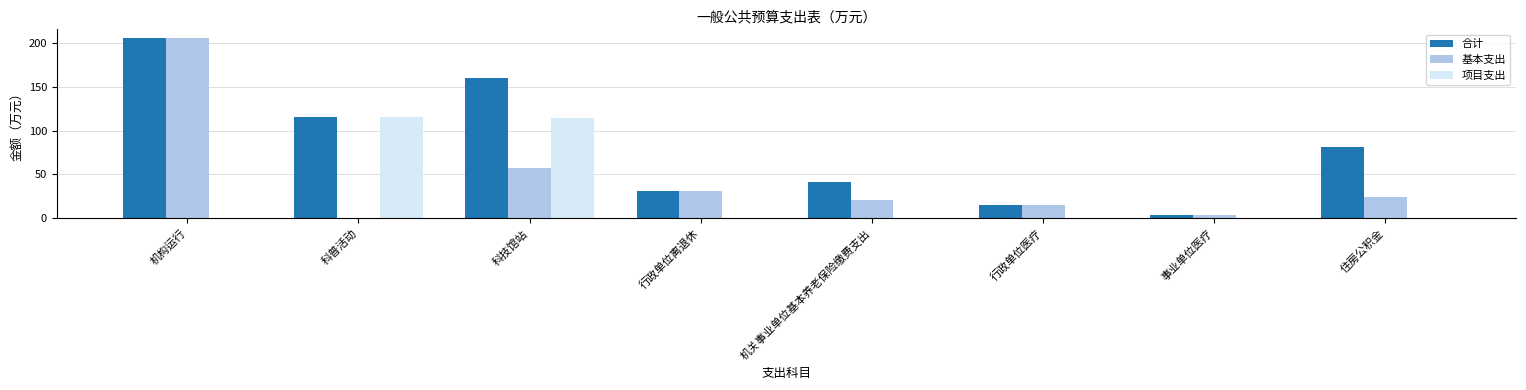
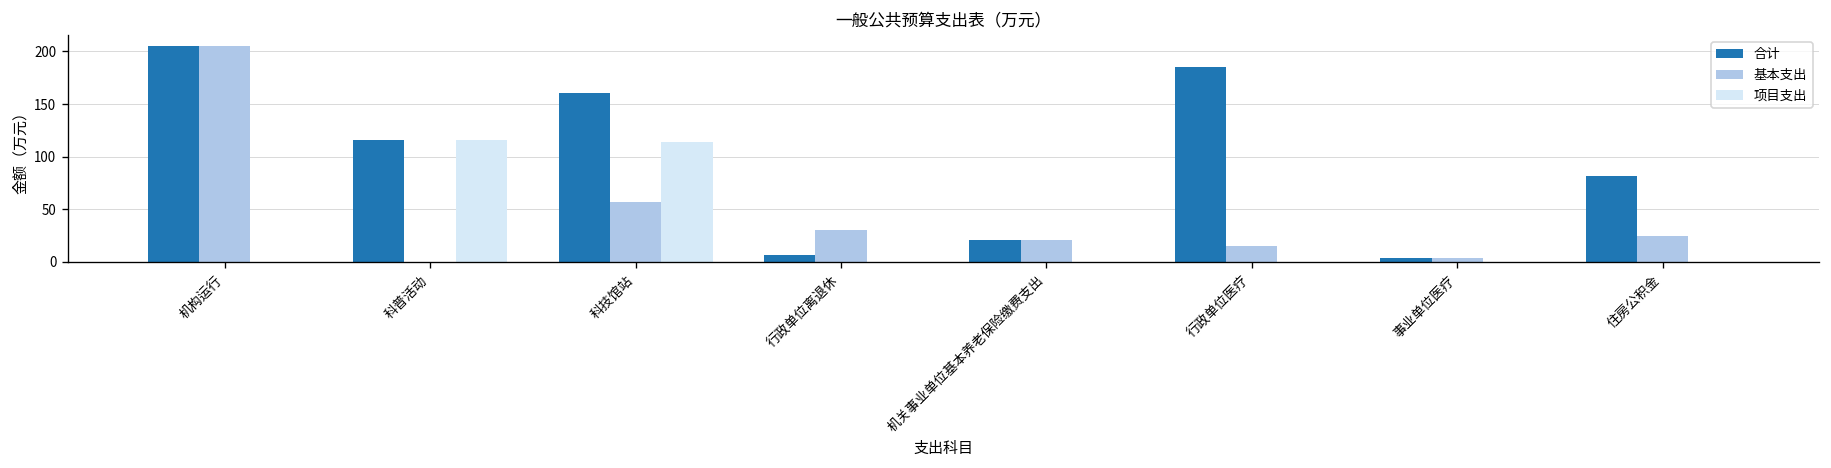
  {
    "合计": {
      "机构运行": 210,
      "科普活动": 120,
      "科技馆站": 160,
-     "行政单位离退休": 30,
-     "机关事业单位基本养老保险缴费支出": 40,
-     "行政单位医疗": 20,
+     "行政单位离退休": 10,
+     "机关事业单位基本养老保险缴费支出": 20,
+     "行政单位医疗": 180,
      "事业单位医疗": 0,
      "住房公积金": 80
    }
  }
